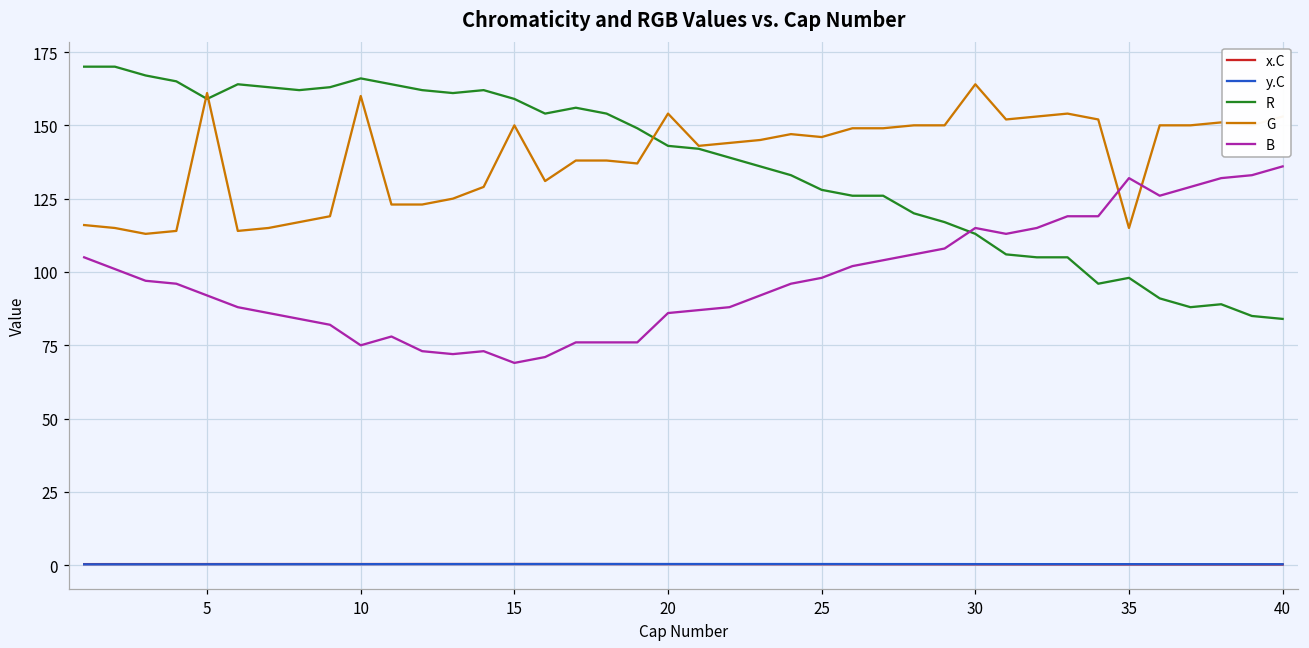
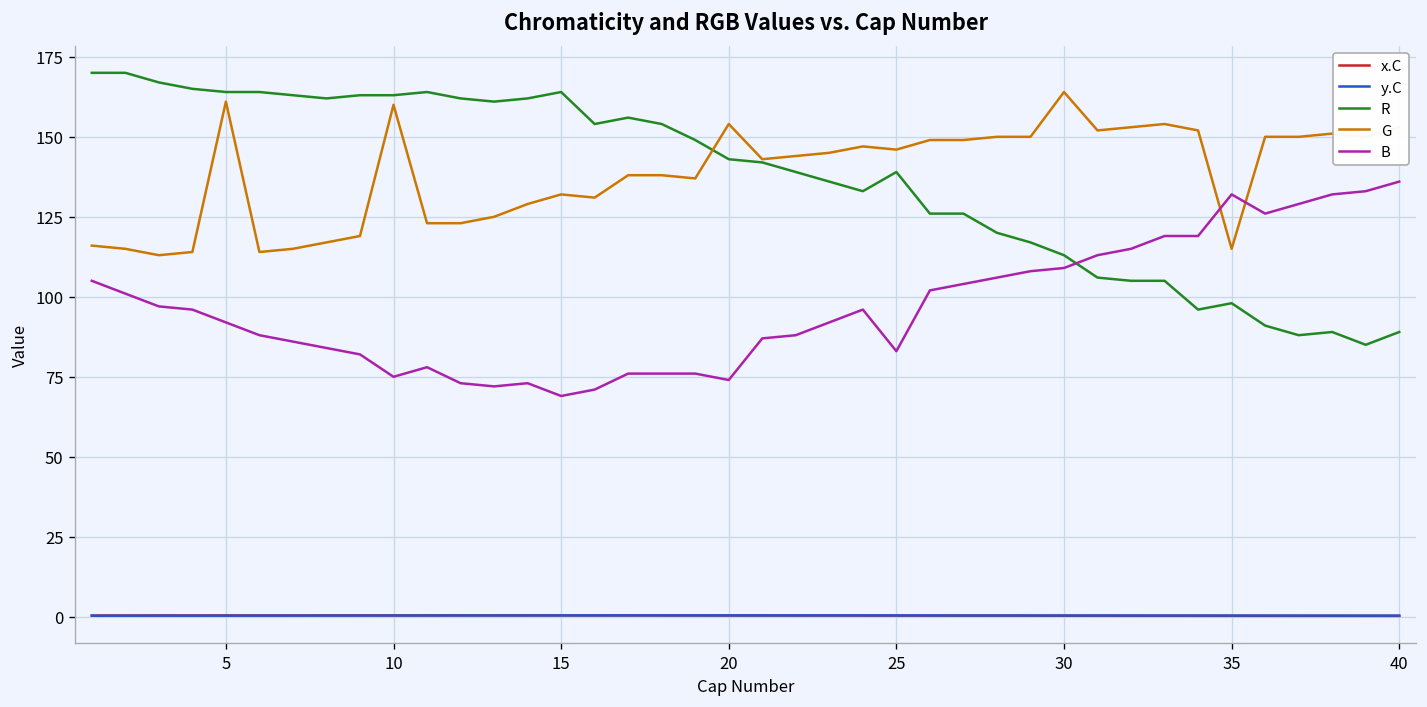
  {
    "y.C": {
      "5": 0,
      "10": 0,
      "15": 0,
      "20": 0,
      "25": 0,
      "30": 0,
      "35": 0,
      "40": 0
    },
    "R": {
-     "5": 159,
-     "10": 166,
-     "15": 159,
+     "5": 164,
+     "10": 163,
+     "15": 164,
      "20": 143,
-     "25": 128,
+     "25": 139,
      "30": 113,
      "35": 98,
-     "40": 84
+     "40": 89
    },
    "G": {
      "5": 161,
      "10": 160,
-     "15": 150,
+     "15": 132,
      "20": 154,
      "25": 146,
      "30": 164,
      "35": 115
    },
    "B": {
      "5": 92,
      "10": 75,
      "15": 69,
-     "20": 86,
-     "25": 98,
-     "30": 115,
+     "20": 74,
+     "25": 83,
+     "30": 109,
      "35": 132,
      "40": 136
    }
  }
